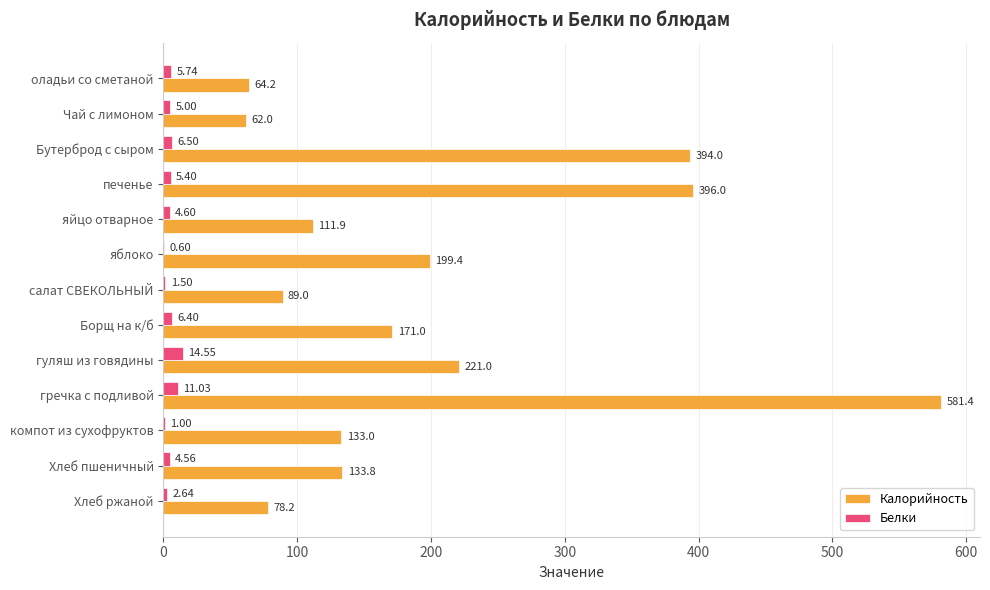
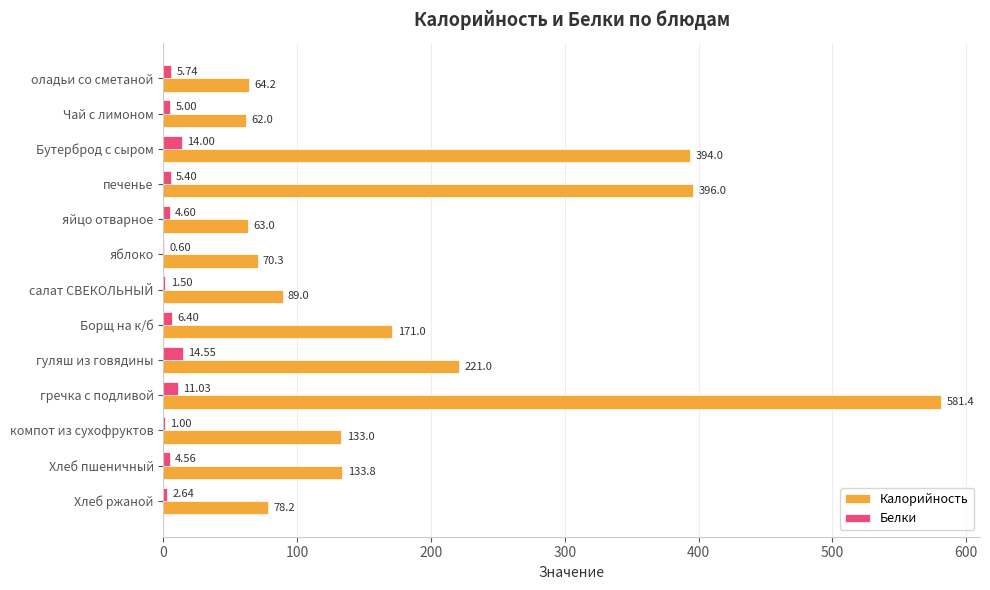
  {
    "Калорийность": {
      "оладьи со сметаной": 64.2,
      "Чай с лимоном": 62.0,
      "Бутерброд с сыром": 394.0,
      "печенье": 396.0,
-     "яйцо отварное": 111.9,
-     "яблоко": 199.4,
+     "яйцо отварное": 63.0,
+     "яблоко": 70.3,
      "салат СВЕКОЛЬНЫЙ": 89.0,
      "Борщ на к/б": 171.0,
      "гуляш из говядины": 221.0,
      "гречка с подливой": 581.4,
      "компот из сухофруктов": 133.0,
      "Хлеб пшеничный": 133.8,
      "Хлеб ржаной": 78.2
    },
    "Белки": {
      "оладьи со сметаной": 5.74,
      "Чай с лимоном": 5.00,
-     "Бутерброд с сыром": 6.50,
+     "Бутерброд с сыром": 14.00,
      "печенье": 5.40,
      "яйцо отварное": 4.60,
      "яблоко": 0.60,
      "салат СВЕКОЛЬНЫЙ": 1.50,
      "Борщ на к/б": 6.40,
      "гуляш из говядины": 14.55,
      "гречка с подливой": 11.03,
      "компот из сухофруктов": 1.00,
      "Хлеб пшеничный": 4.56,
      "Хлеб ржаной": 2.64
    }
  }
